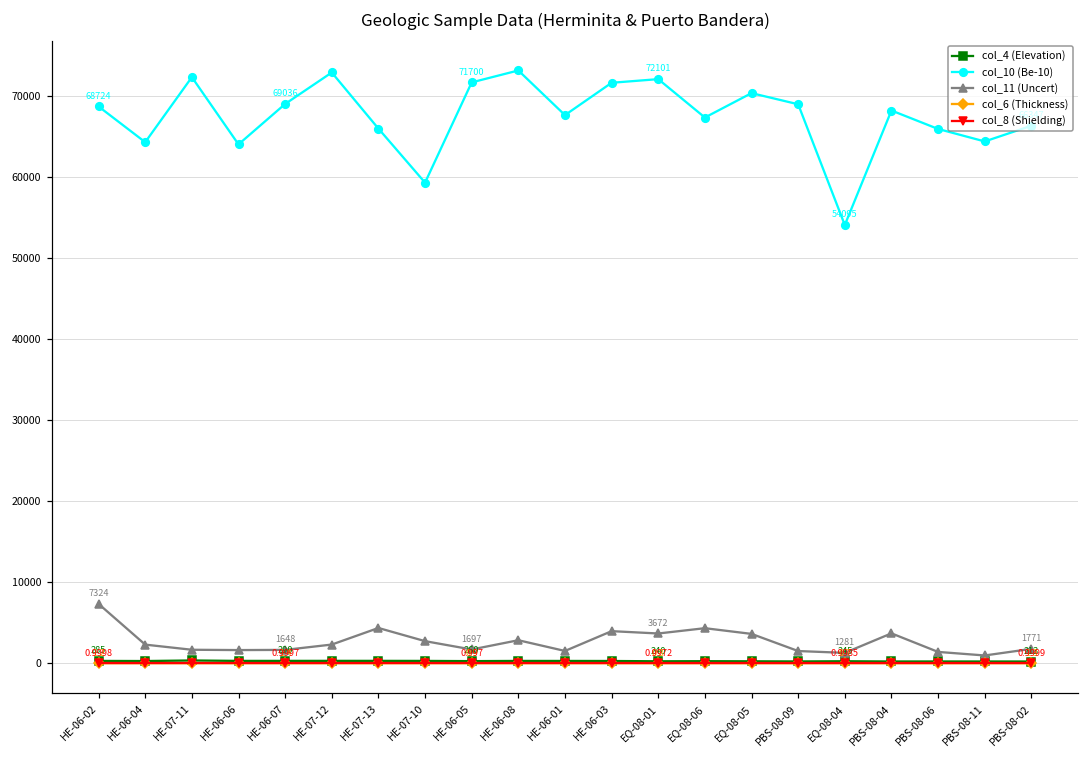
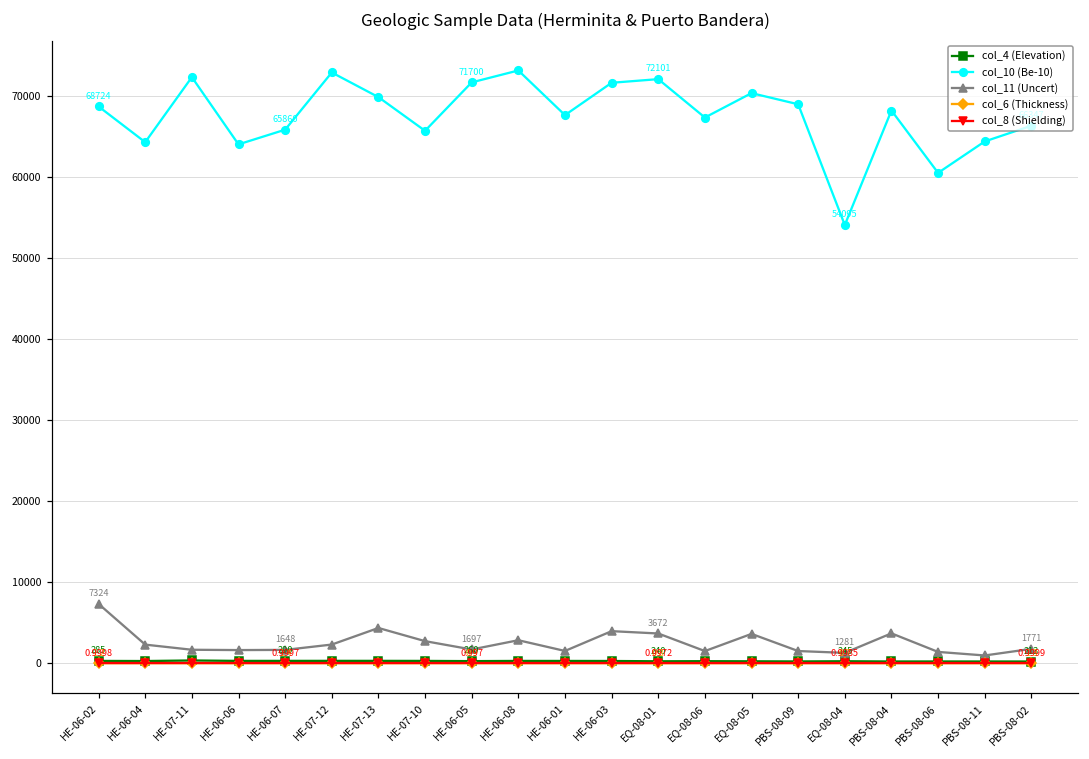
  {
    "col_10 (Be-10)": {
      "HE-06-02": 68724,
-     "HE-06-07": 69036,
-     "HE-07-13": 66000,
-     "HE-07-10": 59000,
+     "HE-06-07": 65860,
+     "HE-07-13": 70000,
+     "HE-07-10": 66000,
      "HE-06-05": 71700,
      "EQ-08-01": 72101,
      "EQ-08-04": 54095,
-     "PBS-08-06": 66000
+     "PBS-08-06": 61000
    },
    "col_11 (Uncert)": {
      "HE-06-04": 2000,
      "HE-07-11": 2000,
      "HE-06-06": 2000,
      "HE-07-12": 2000,
      "HE-07-13": 4000,
      "HE-07-10": 3000,
      "HE-06-08": 3000,
      "HE-06-01": 2000,
      "HE-06-03": 4000,
-     "EQ-08-06": 4000,
+     "EQ-08-06": 2000,
      "EQ-08-05": 4000,
      "PBS-08-09": 2000,
      "PBS-08-04": 4000,
      "PBS-08-06": 1000,
      "PBS-08-11": 1000
    }
  }
